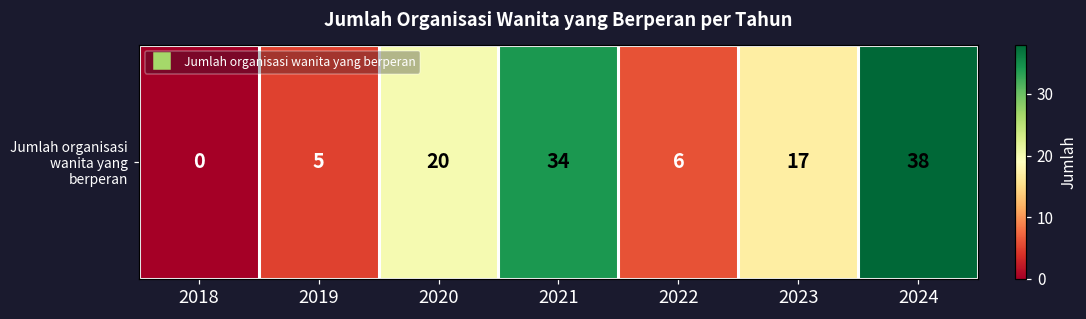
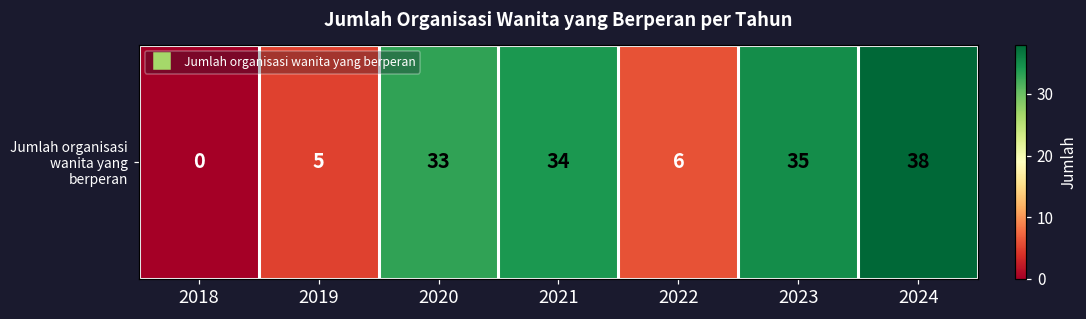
  {
    "Jumlah organisasi wanita yang berperan": {
      "2018": 0,
      "2019": 5,
-     "2020": 20,
+     "2020": 33,
      "2021": 34,
      "2022": 6,
-     "2023": 17,
+     "2023": 35,
      "2024": 38
    }
  }
